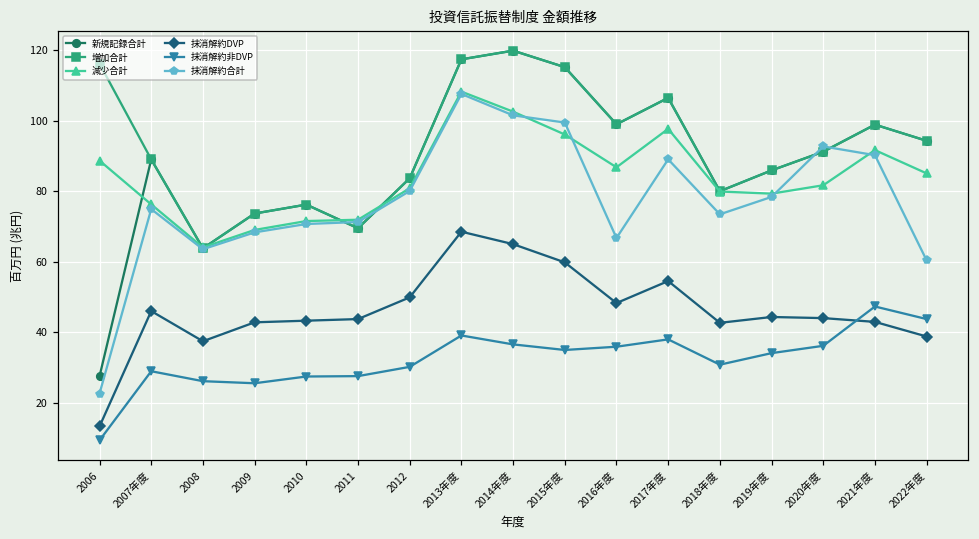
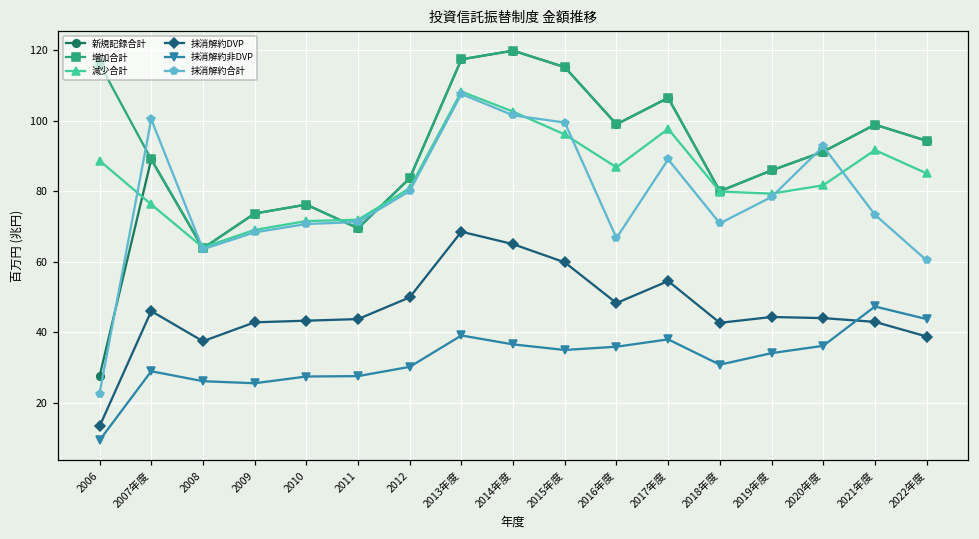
  {
    "抹消解約合計": {
      "2006": 23,
-     "2007年度": 75,
+     "2007年度": 100,
      "2010": 71,
      "2014年度": 102,
      "2015年度": 99,
      "2016年度": 67,
      "2017年度": 89,
-     "2018年度": 73,
+     "2018年度": 71,
      "2019年度": 78,
      "2020年度": 93,
-     "2021年度": 90,
+     "2021年度": 73,
      "2022年度": 60
    }
  }
